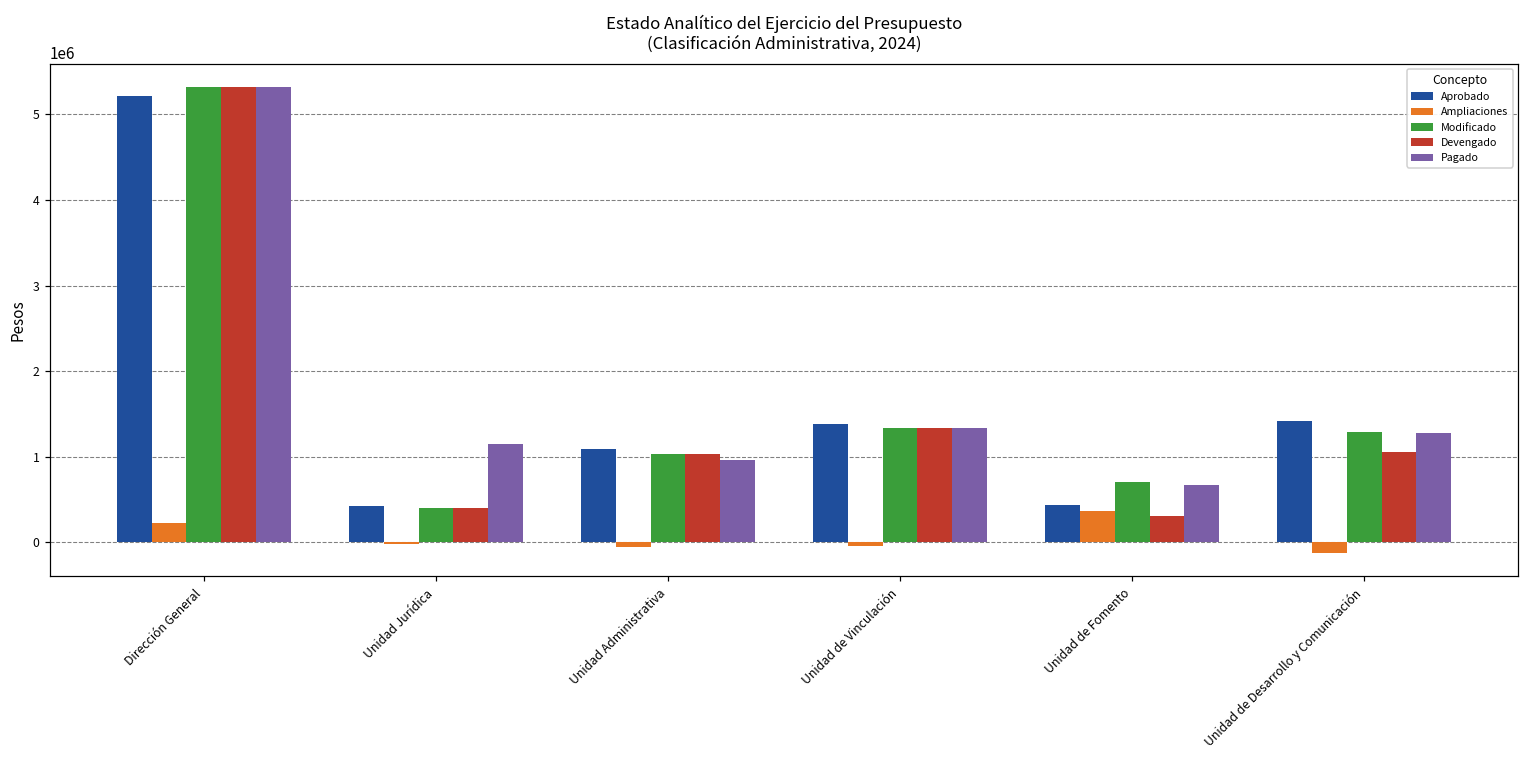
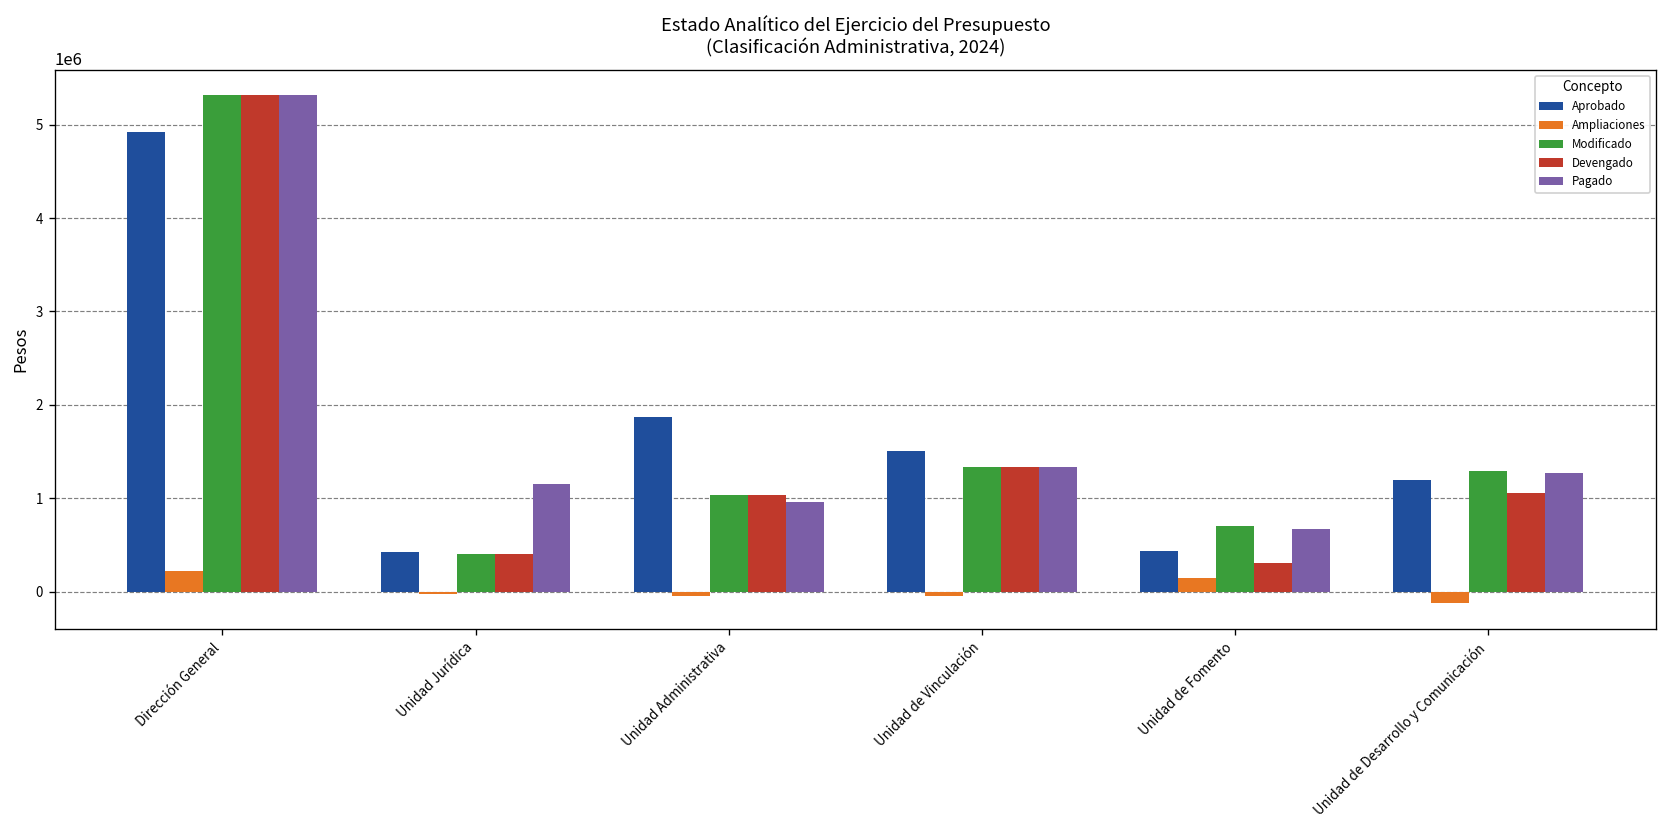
  {
    "Aprobado": {
-     "Dirección General": 5200000,
+     "Dirección General": 4900000,
      "Unidad Jurídica": 400000,
-     "Unidad Administrativa": 1100000,
-     "Unidad de Vinculación": 1400000,
+     "Unidad Administrativa": 1900000,
+     "Unidad de Vinculación": 1500000,
      "Unidad de Fomento": 400000,
-     "Unidad de Desarrollo y Comunicación": 1400000
+     "Unidad de Desarrollo y Comunicación": 1200000
    },
    "Ampliaciones": {
      "Dirección General": 200000,
      "Unidad Administrativa": -100000,
      "Unidad de Vinculación": 0,
-     "Unidad de Fomento": 400000,
+     "Unidad de Fomento": 100000,
      "Unidad de Desarrollo y Comunicación": -100000
    },
    "Modificado": {
      "Dirección General": 5300000,
      "Unidad Jurídica": 400000,
      "Unidad Administrativa": 1000000,
      "Unidad de Vinculación": 1300000,
      "Unidad de Fomento": 700000,
      "Unidad de Desarrollo y Comunicación": 1300000
    },
    "Devengado": {
      "Dirección General": 5300000,
      "Unidad Jurídica": 400000,
      "Unidad Administrativa": 1000000,
      "Unidad de Vinculación": 1300000,
      "Unidad de Fomento": 300000,
      "Unidad de Desarrollo y Comunicación": 1100000
    },
    "Pagado": {
      "Dirección General": 5300000,
      "Unidad Jurídica": 1200000,
      "Unidad Administrativa": 1000000,
      "Unidad de Vinculación": 1300000,
      "Unidad de Fomento": 700000,
      "Unidad de Desarrollo y Comunicación": 1300000
    }
  }
